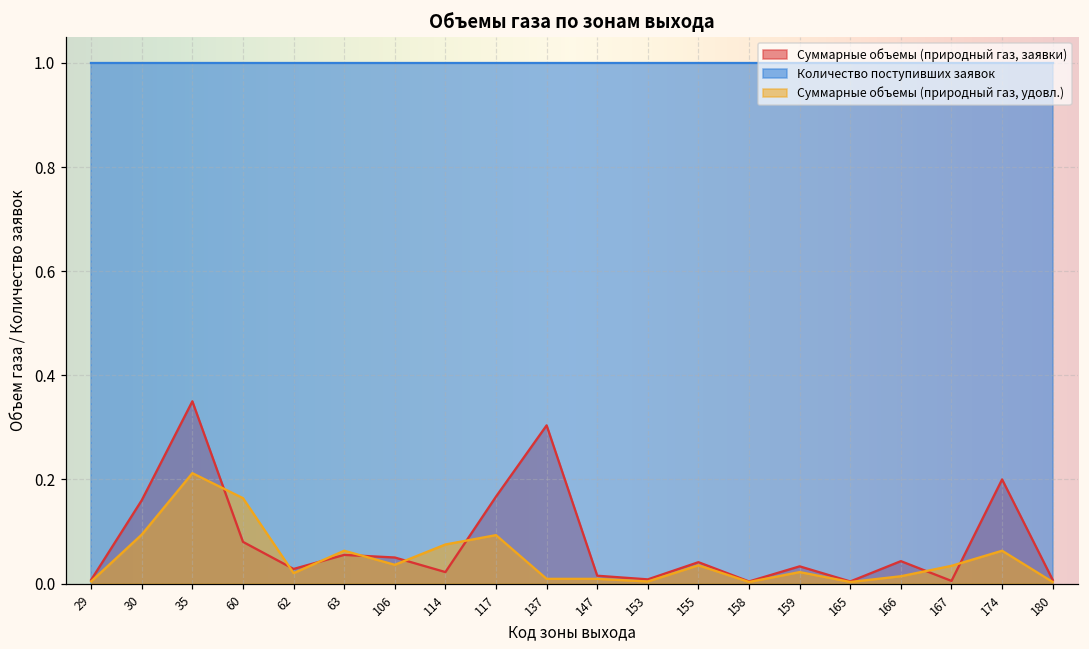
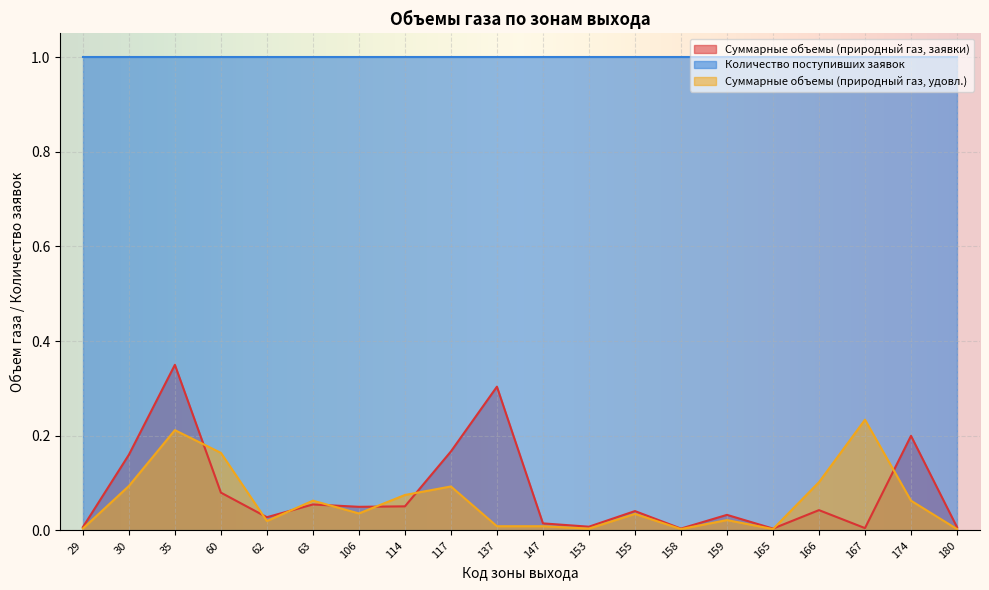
  {
    "Суммарные объемы (природный газ, заявки)": {
      "30": 0.16,
      "35": 0.35,
      "60": 0.08,
      "62": 0.03,
      "63": 0.06,
      "106": 0.05,
-     "114": 0.02,
+     "114": 0.05,
      "117": 0.17,
      "137": 0.30,
      "147": 0.02,
      "155": 0.04,
      "159": 0.03,
      "166": 0.04,
      "167": 0.01,
      "174": 0.20
    },
    "Количество поступивших заявок": {
      "29": 1.00,
      "30": 1.00,
      "35": 1.00,
      "60": 1.00,
      "62": 1.00,
      "63": 1.00,
      "106": 1.00,
      "114": 1.00,
      "117": 1.00,
      "137": 1.00,
      "147": 1.00,
      "153": 1.00,
      "155": 1.00,
      "158": 1.00
    },
    "Суммарные объемы (природный газ, удовл.)": {
      "30": 0.09,
      "35": 0.21,
      "60": 0.16,
      "62": 0.02,
      "63": 0.06,
      "106": 0.04,
      "114": 0.08,
      "117": 0.09,
      "137": 0.01,
      "147": 0.01,
      "155": 0.04,
      "159": 0.02,
-     "166": 0.01,
-     "167": 0.03,
+     "166": 0.10,
+     "167": 0.23,
      "174": 0.06
    }
  }
